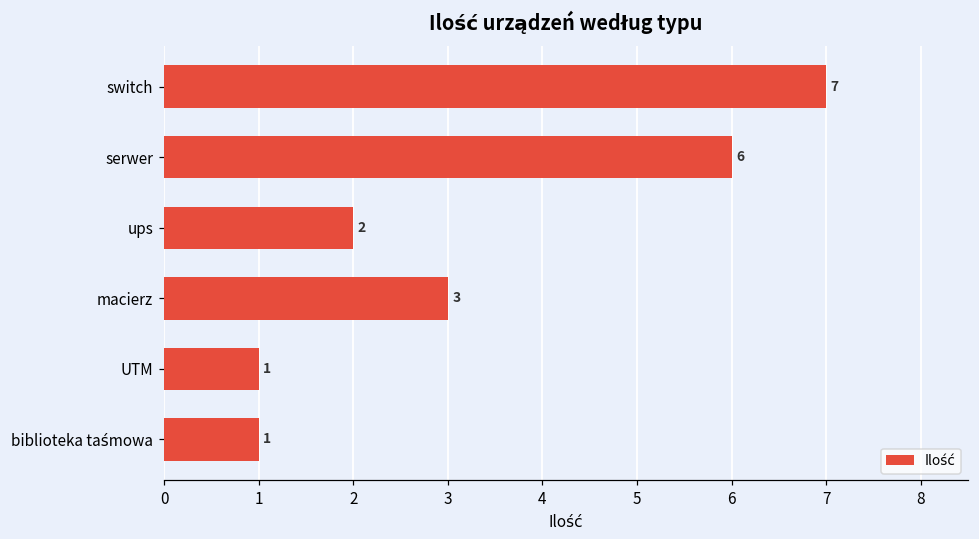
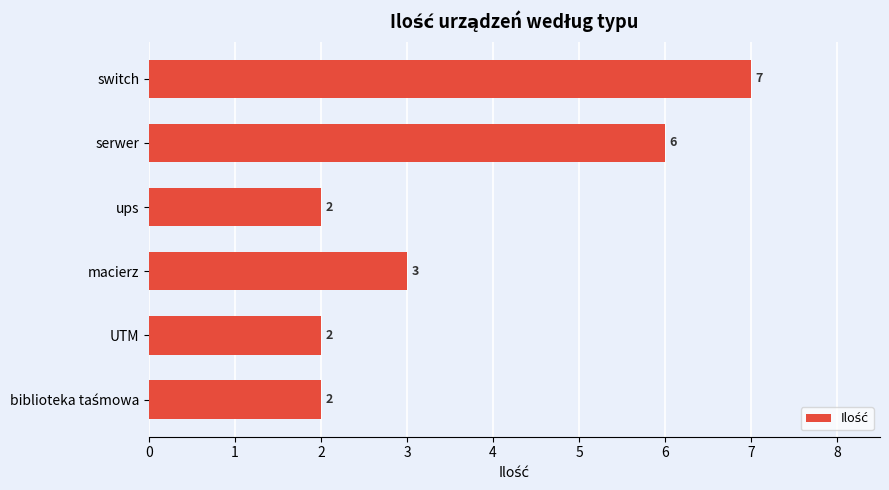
  {
    "switch": 7,
    "serwer": 6,
    "ups": 2,
    "macierz": 3,
-   "UTM": 1,
-   "biblioteka taśmowa": 1
+   "UTM": 2,
+   "biblioteka taśmowa": 2
  }
